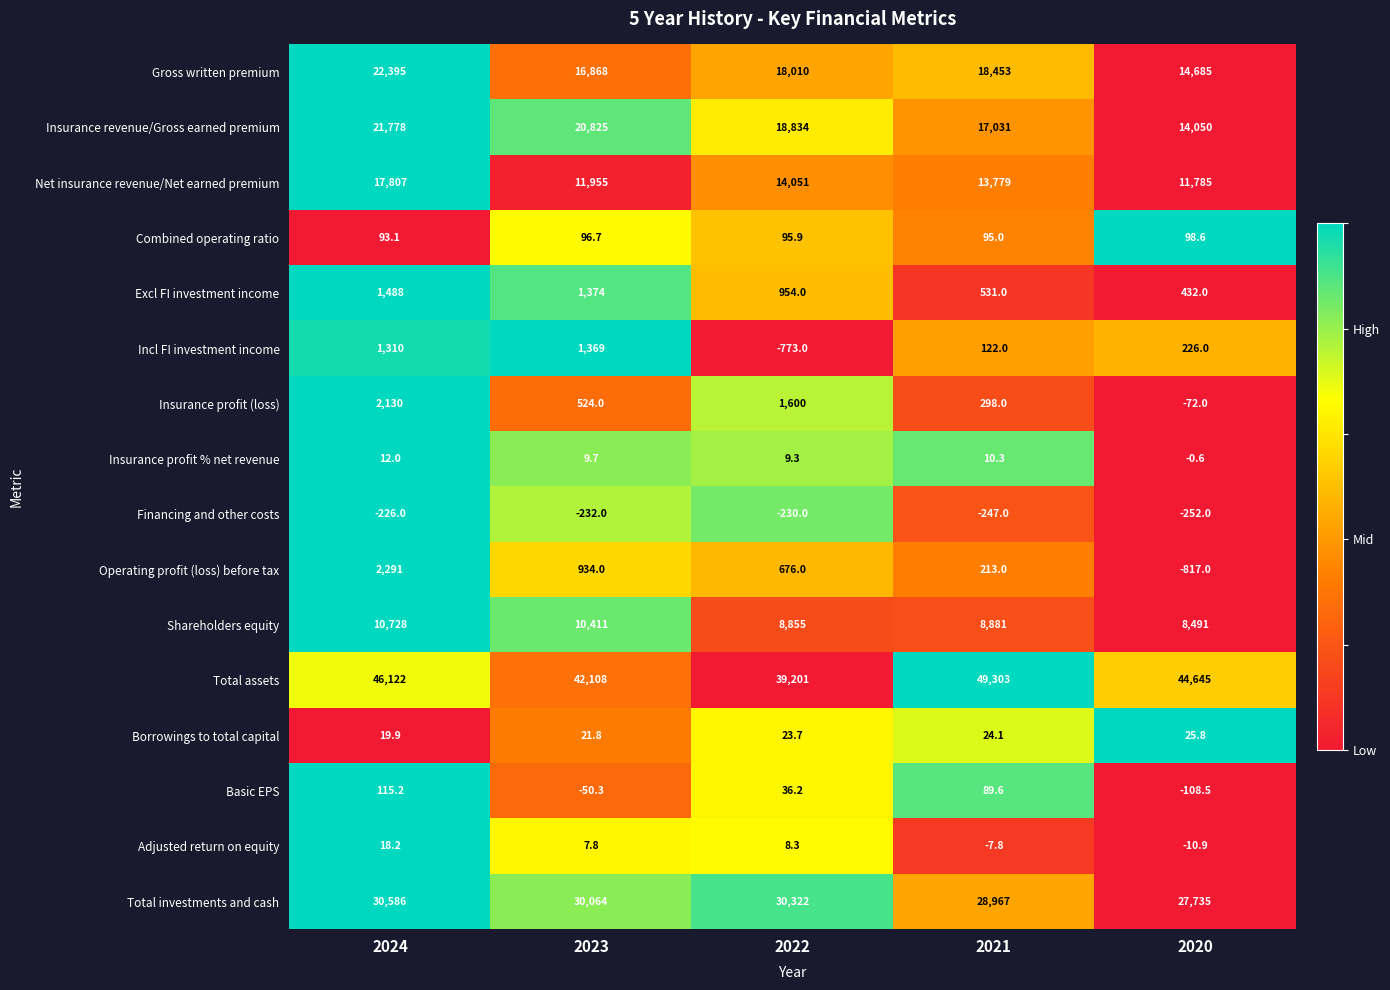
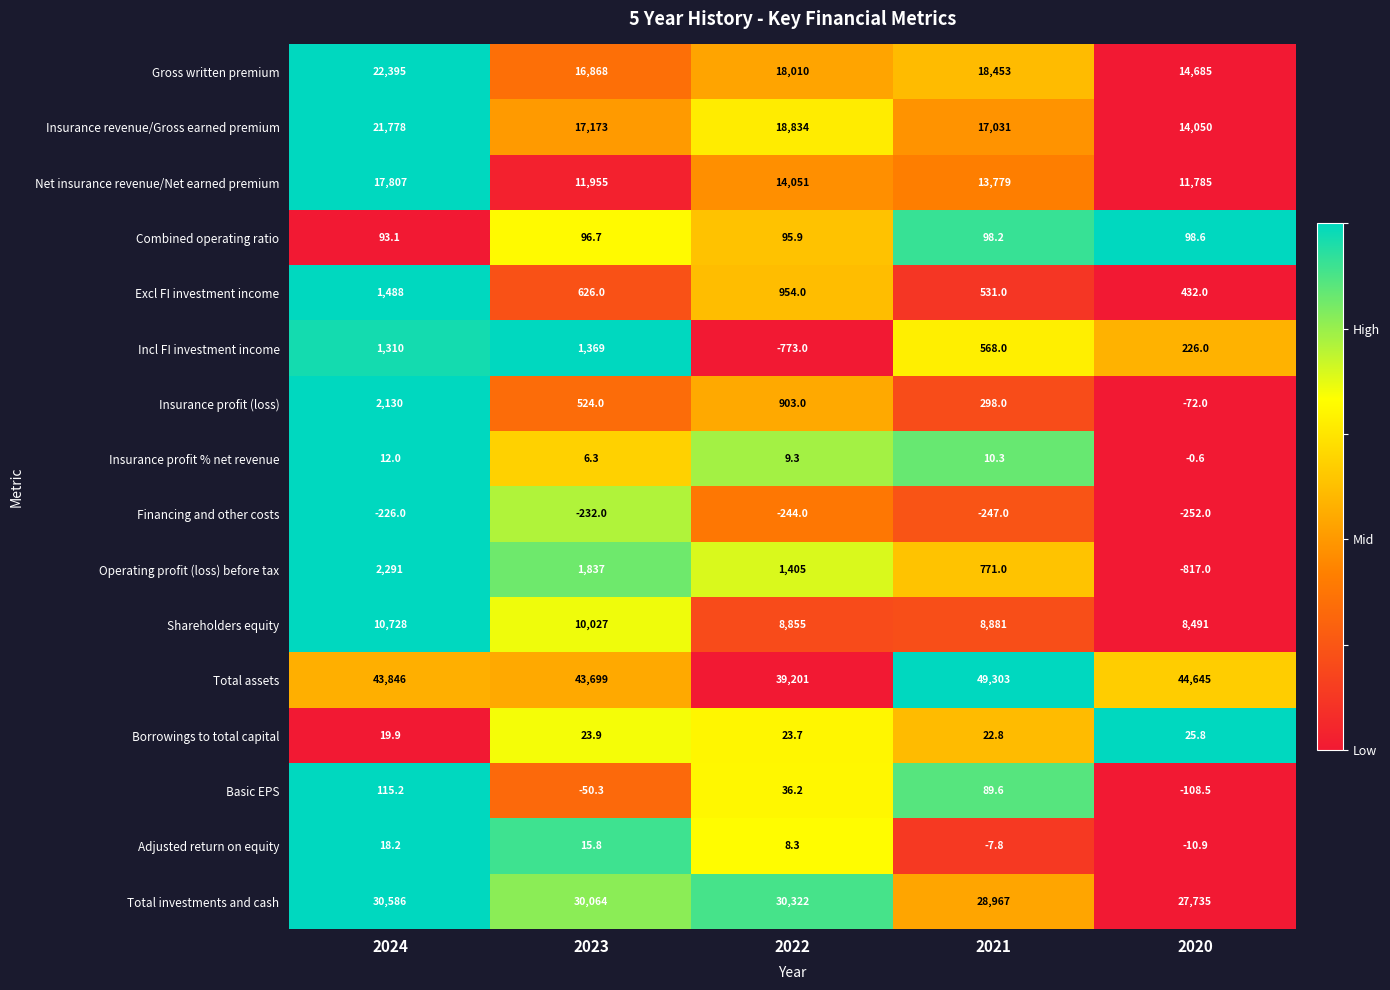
  {
    "Gross written premium": {
      "2024": "22,395",
      "2023": "16,868",
      "2022": "18,010",
      "2021": "18,453",
      "2020": "14,685"
    },
    "Insurance revenue/Gross earned premium": {
      "2024": "21,778",
-     "2023": "20,825",
+     "2023": "17,173",
      "2022": "18,834",
      "2021": "17,031",
      "2020": "14,050"
    },
    "Net insurance revenue/Net earned premium": {
      "2024": "17,807",
      "2023": "11,955",
      "2022": "14,051",
      "2021": "13,779",
      "2020": "11,785"
    },
    "Combined operating ratio": {
      "2024": "93.1",
      "2023": "96.7",
      "2022": "95.9",
-     "2021": "95.0",
+     "2021": "98.2",
      "2020": "98.6"
    },
    "Excl FI investment income": {
      "2024": "1,488",
-     "2023": "1,374",
+     "2023": "626.0",
      "2022": "954.0",
      "2021": "531.0",
      "2020": "432.0"
    },
    "Incl FI investment income": {
      "2024": "1,310",
      "2023": "1,369",
      "2022": "-773.0",
-     "2021": "122.0",
+     "2021": "568.0",
      "2020": "226.0"
    },
    "Insurance profit (loss)": {
      "2024": "2,130",
      "2023": "524.0",
-     "2022": "1,600",
+     "2022": "903.0",
      "2021": "298.0",
      "2020": "-72.0"
    },
    "Insurance profit % net revenue": {
      "2024": "12.0",
-     "2023": "9.7",
+     "2023": "6.3",
      "2022": "9.3",
      "2021": "10.3",
      "2020": "-0.6"
    },
    "Financing and other costs": {
      "2024": "-226.0",
      "2023": "-232.0",
-     "2022": "-230.0",
+     "2022": "-244.0",
      "2021": "-247.0",
      "2020": "-252.0"
    },
    "Operating profit (loss) before tax": {
      "2024": "2,291",
-     "2023": "934.0",
-     "2022": "676.0",
-     "2021": "213.0",
+     "2023": "1,837",
+     "2022": "1,405",
+     "2021": "771.0",
      "2020": "-817.0"
    },
    "Shareholders equity": {
      "2024": "10,728",
-     "2023": "10,411",
+     "2023": "10,027",
      "2022": "8,855",
      "2021": "8,881",
      "2020": "8,491"
    },
    "Total assets": {
-     "2024": "46,122",
-     "2023": "42,108",
+     "2024": "43,846",
+     "2023": "43,699",
      "2022": "39,201",
      "2021": "49,303",
      "2020": "44,645"
    },
    "Borrowings to total capital": {
      "2024": "19.9",
-     "2023": "21.8",
+     "2023": "23.9",
      "2022": "23.7",
-     "2021": "24.1",
+     "2021": "22.8",
      "2020": "25.8"
    },
    "Basic EPS": {
      "2024": "115.2",
      "2023": "-50.3",
      "2022": "36.2",
      "2021": "89.6",
      "2020": "-108.5"
    },
    "Adjusted return on equity": {
      "2024": "18.2",
-     "2023": "7.8",
+     "2023": "15.8",
      "2022": "8.3",
      "2021": "-7.8",
      "2020": "-10.9"
    },
    "Total investments and cash": {
      "2024": "30,586",
      "2023": "30,064",
      "2022": "30,322",
      "2021": "28,967",
      "2020": "27,735"
    }
  }
